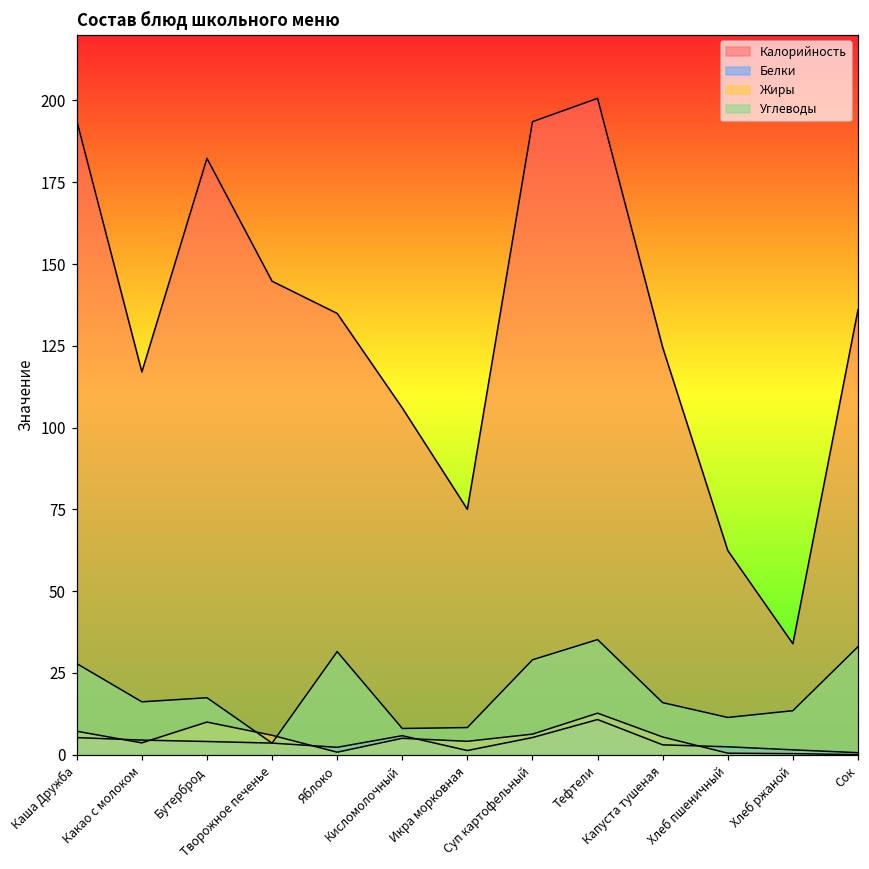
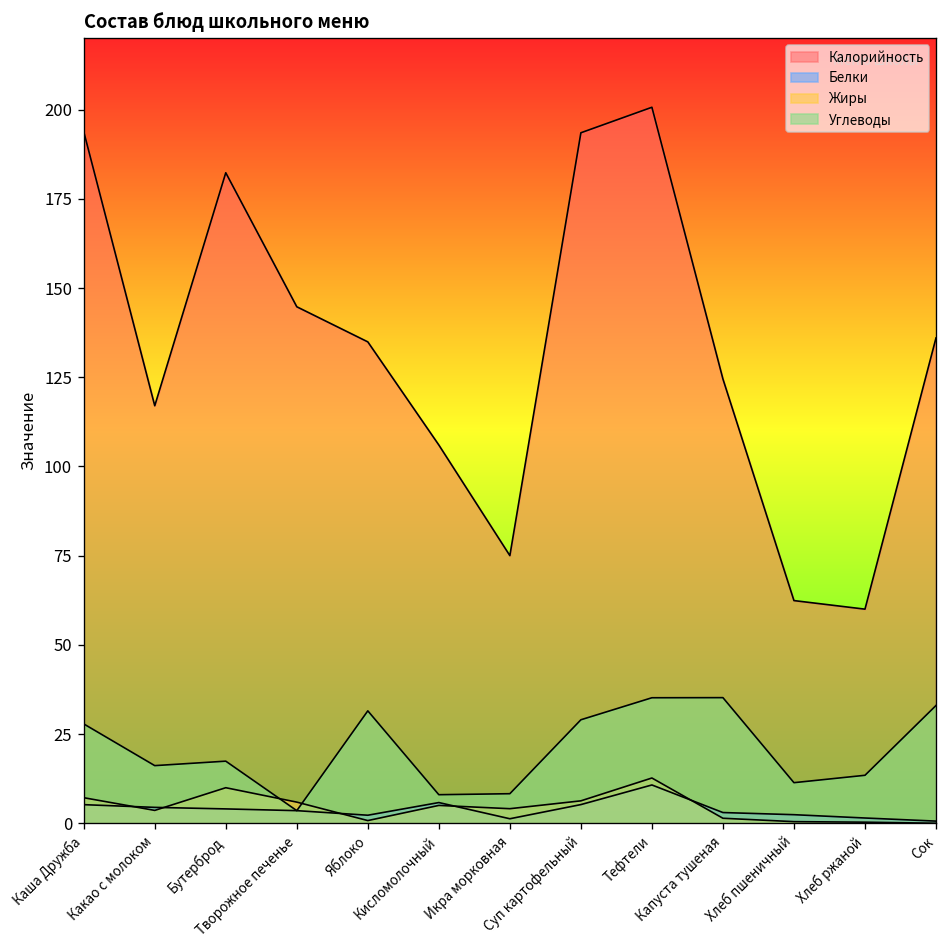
  {
    "Калорийность": {
      "Каша Дружба": 194,
      "Какао с молоком": 117,
      "Бутерброд": 182,
      "Творожное печенье": 145,
      "Яблоко": 135,
      "Кисломолочный": 106,
      "Икра морковная": 75,
      "Суп картофельный": 194,
      "Тефтели": 201,
      "Капуста тушеная": 125,
      "Хлеб пшеничный": 62,
-     "Хлеб ржаной": 34,
+     "Хлеб ржаной": 60,
      "Сок": 136
    },
    "Белки": {
      "Каша Дружба": 5,
      "Бутерброд": 4,
      "Яблоко": 2,
      "Икра морковная": 1,
      "Суп картофельный": 5,
      "Тефтели": 11,
      "Капуста тушеная": 3,
      "Хлеб пшеничный": 2,
      "Хлеб ржаной": 1
    },
    "Жиры": {
      "Каша Дружба": 7,
      "Бутерброд": 10,
      "Творожное печенье": 6,
      "Яблоко": 1,
      "Икра морковная": 4,
      "Суп картофельный": 6,
      "Тефтели": 13,
-     "Капуста тушеная": 5,
+     "Капуста тушеная": 1,
      "Хлеб пшеничный": 0,
      "Хлеб ржаной": 0
    },
    "Углеводы": {
      "Каша Дружба": 28,
      "Какао с молоком": 16,
      "Бутерброд": 17,
      "Яблоко": 32,
      "Кисломолочный": 8,
      "Икра морковная": 8,
      "Суп картофельный": 29,
      "Тефтели": 35,
-     "Капуста тушеная": 16,
+     "Капуста тушеная": 35,
      "Хлеб пшеничный": 11,
      "Хлеб ржаной": 13,
      "Сок": 33
    }
  }
